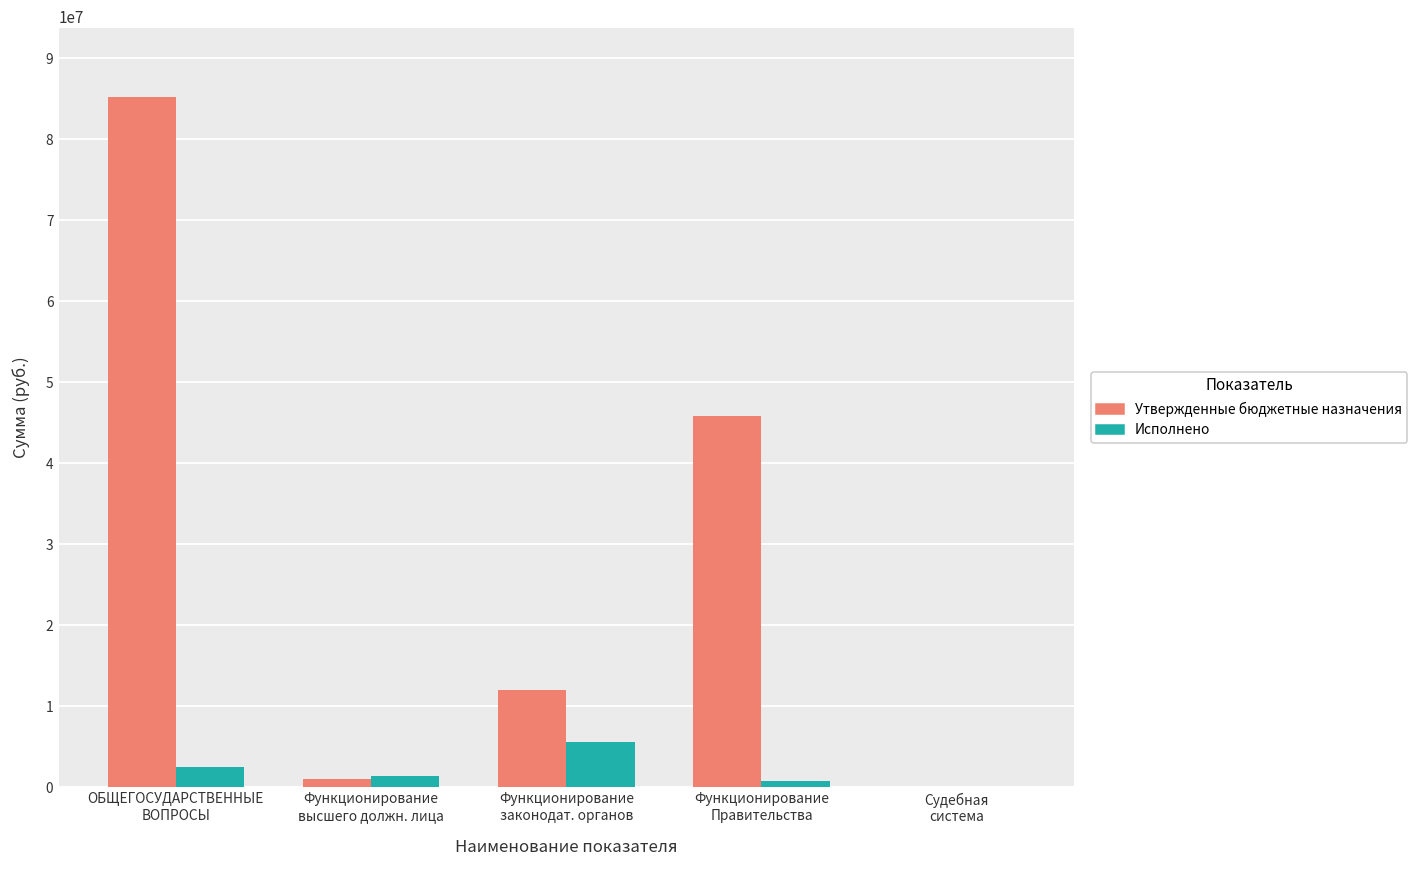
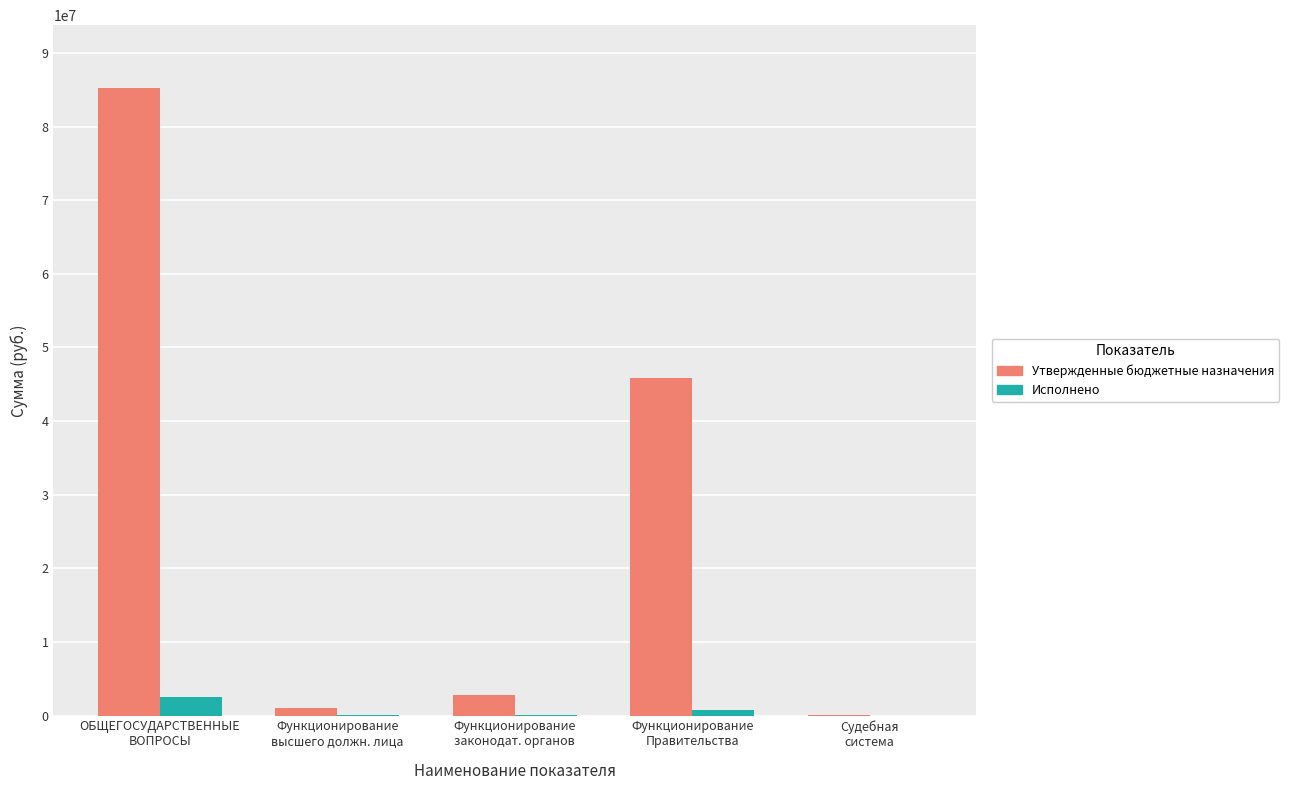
  {
    "Утвержденные бюджетные назначения": {
      "ОБЩЕГОСУДАРСТВЕННЫЕ ВОПРОСЫ": 85000000,
      "Функционирование высшего должн. лица": 1000000,
-     "Функционирование законодат. органов": 12000000,
+     "Функционирование законодат. органов": 3000000,
      "Функционирование Правительства": 46000000
    },
    "Исполнено": {
      "ОБЩЕГОСУДАРСТВЕННЫЕ ВОПРОСЫ": 3000000,
-     "Функционирование высшего должн. лица": 1000000,
-     "Функционирование законодат. органов": 6000000,
+     "Функционирование высшего должн. лица": 0,
+     "Функционирование законодат. органов": 0,
      "Функционирование Правительства": 1000000,
      "Судебная система": 0
    }
  }
